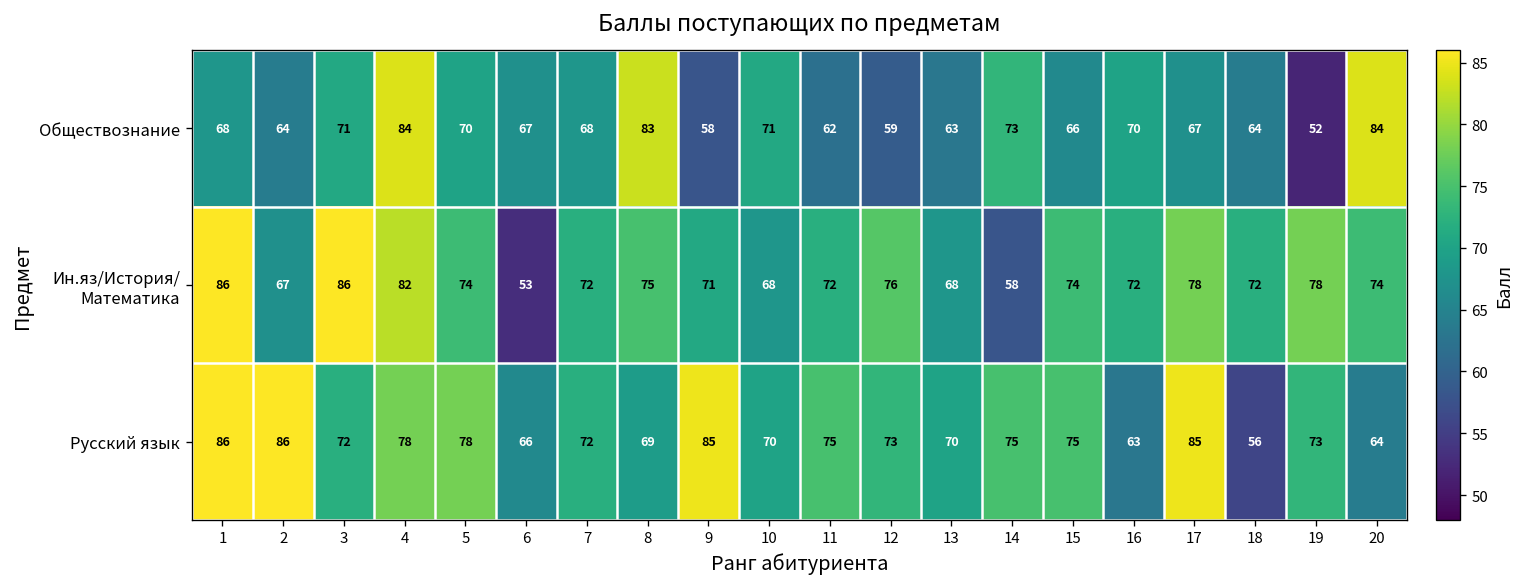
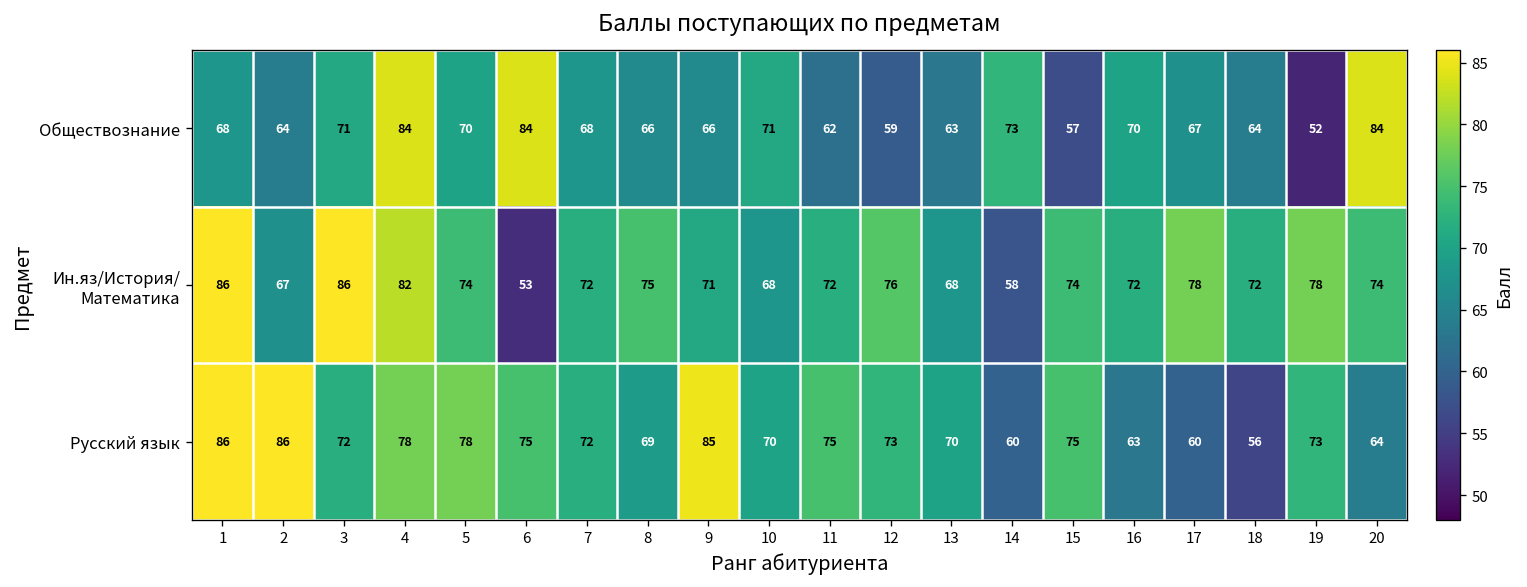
  {
    "Обществознание": {
      "1": 68,
      "2": 64,
      "3": 71,
      "4": 84,
      "5": 70,
-     "6": 67,
+     "6": 84,
      "7": 68,
-     "8": 83,
-     "9": 58,
+     "8": 66,
+     "9": 66,
      "10": 71,
      "11": 62,
      "12": 59,
      "13": 63,
      "14": 73,
-     "15": 66,
+     "15": 57,
      "16": 70,
      "17": 67,
      "18": 64,
      "19": 52,
      "20": 84
    },
    "Ин.яз/История/ Математика": {
      "1": 86,
      "2": 67,
      "3": 86,
      "4": 82,
      "5": 74,
      "6": 53,
      "7": 72,
      "8": 75,
      "9": 71,
      "10": 68,
      "11": 72,
      "12": 76,
      "13": 68,
      "14": 58,
      "15": 74,
      "16": 72,
      "17": 78,
      "18": 72,
      "19": 78,
      "20": 74
    },
    "Русский язык": {
      "1": 86,
      "2": 86,
      "3": 72,
      "4": 78,
      "5": 78,
-     "6": 66,
+     "6": 75,
      "7": 72,
      "8": 69,
      "9": 85,
      "10": 70,
      "11": 75,
      "12": 73,
      "13": 70,
-     "14": 75,
+     "14": 60,
      "15": 75,
      "16": 63,
-     "17": 85,
+     "17": 60,
      "18": 56,
      "19": 73,
      "20": 64
    }
  }
